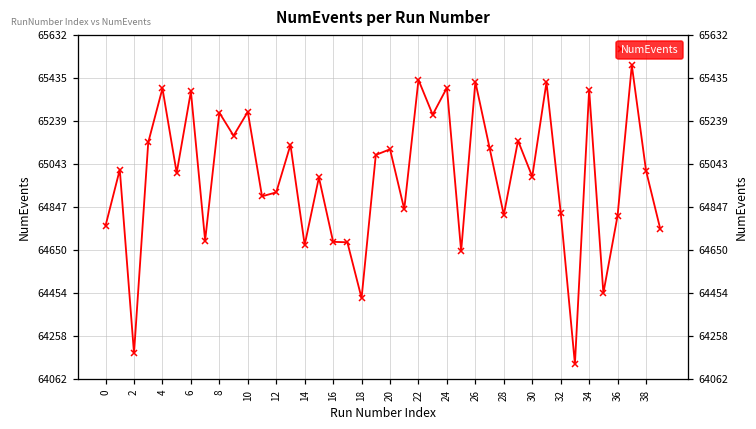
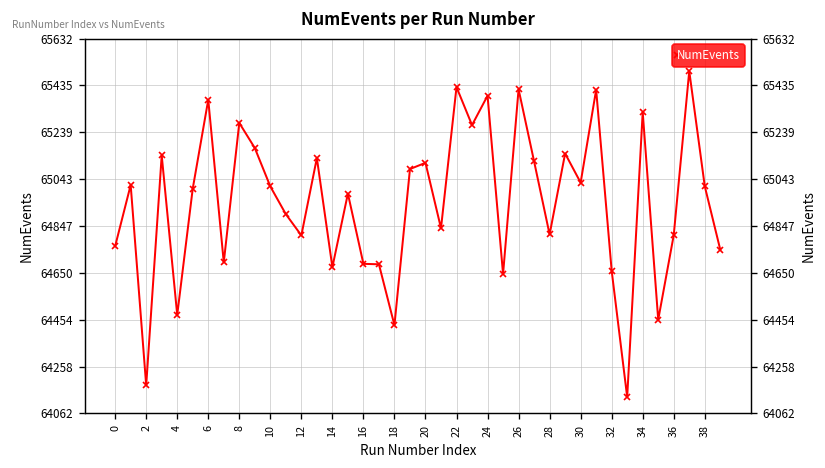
  {
    "0": 64760,
    "2": 64180,
-   "4": 65390,
+   "4": 64470,
    "6": 65380,
    "8": 65280,
-   "10": 65280,
-   "12": 64910,
+   "10": 65010,
+   "12": 64810,
    "14": 64670,
    "16": 64690,
    "18": 64430,
    "20": 65110,
    "22": 65430,
    "24": 65390,
    "26": 65420,
    "28": 64810,
-   "30": 64990,
-   "32": 64820,
-   "34": 65380,
+   "30": 65030,
+   "32": 64660,
+   "34": 65320,
    "36": 64810,
    "38": 65010
  }
